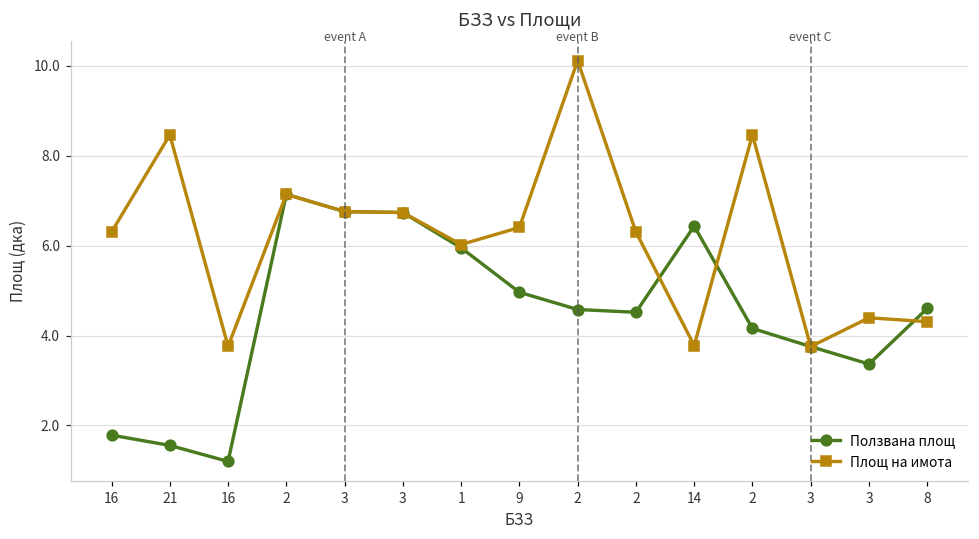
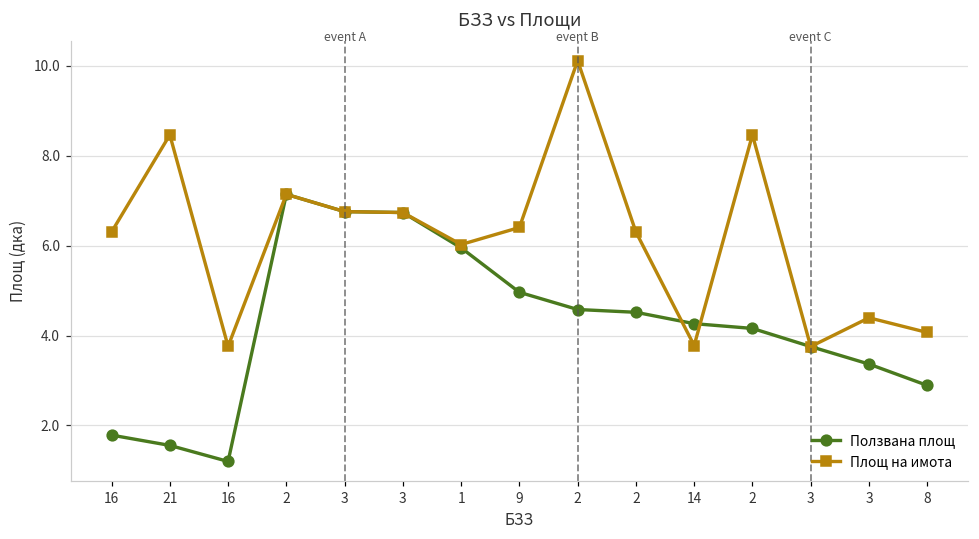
  {
    "Ползвана площ": {
      "21": 1.6,
      "1": 6.0,
      "9": 5.0,
-     "14": 6.4,
-     "8": 4.6
+     "14": 4.3,
+     "8": 2.9
    },
    "Площ на имота": {
      "21": 8.5,
      "1": 6.0,
      "9": 6.4,
      "14": 3.8,
-     "8": 4.3
+     "8": 4.1
    }
  }
